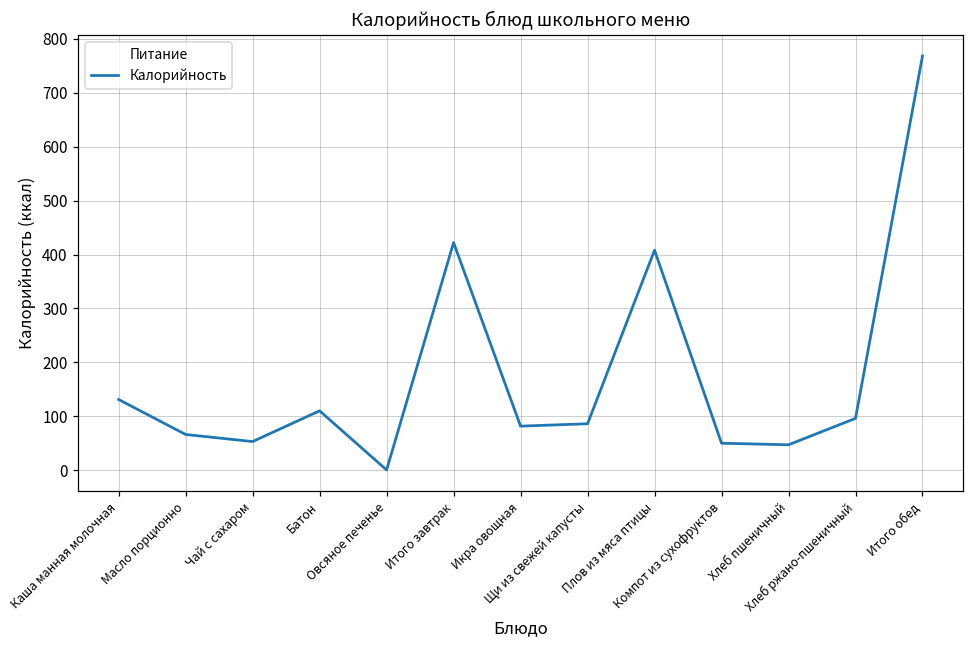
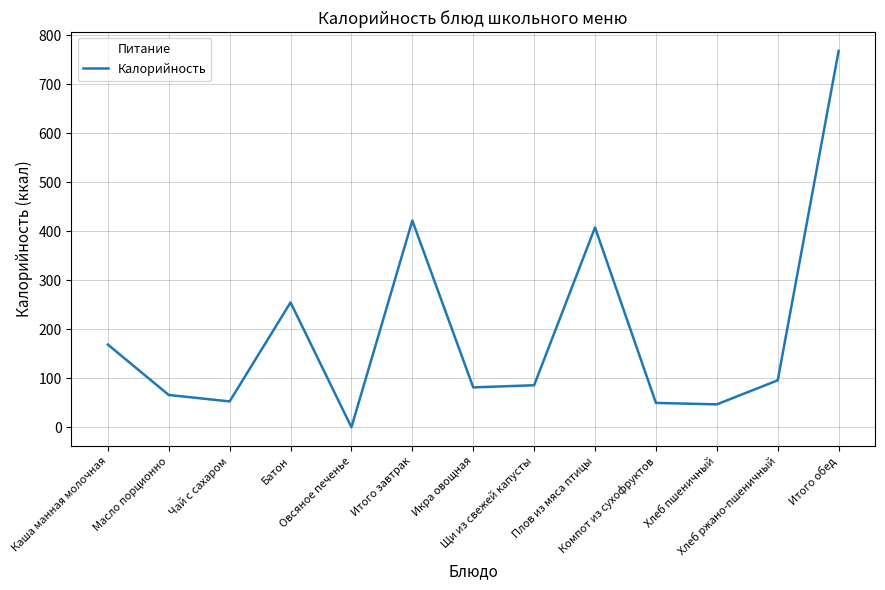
  {
-   "Каша манная молочная": 130,
+   "Каша манная молочная": 170,
    "Масло порционно": 70,
    "Чай с сахаром": 50,
-   "Батон": 110,
+   "Батон": 260,
    "Овсяное печенье": 0,
    "Итого завтрак": 420,
    "Икра овощная": 80,
    "Щи из свежей капусты": 90,
    "Плов из мяса птицы": 410,
    "Компот из сухофруктов": 50,
    "Хлеб пшеничный": 50,
    "Хлеб ржано-пшеничный": 100,
    "Итого обед": 770
  }
